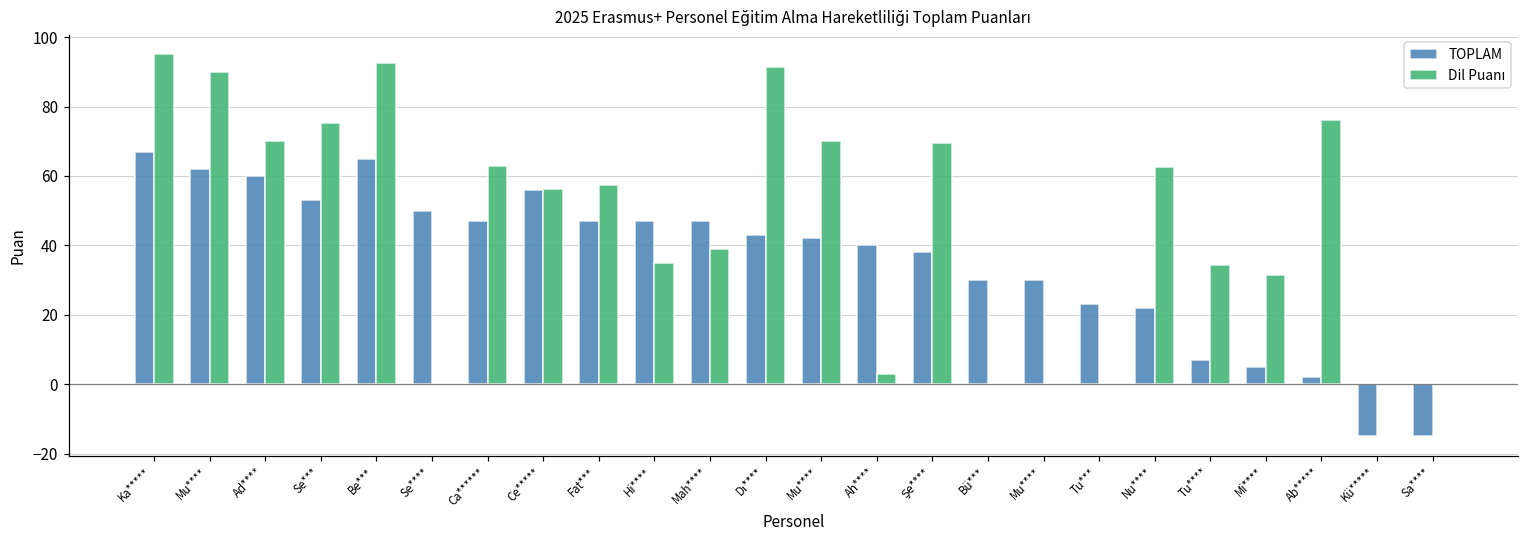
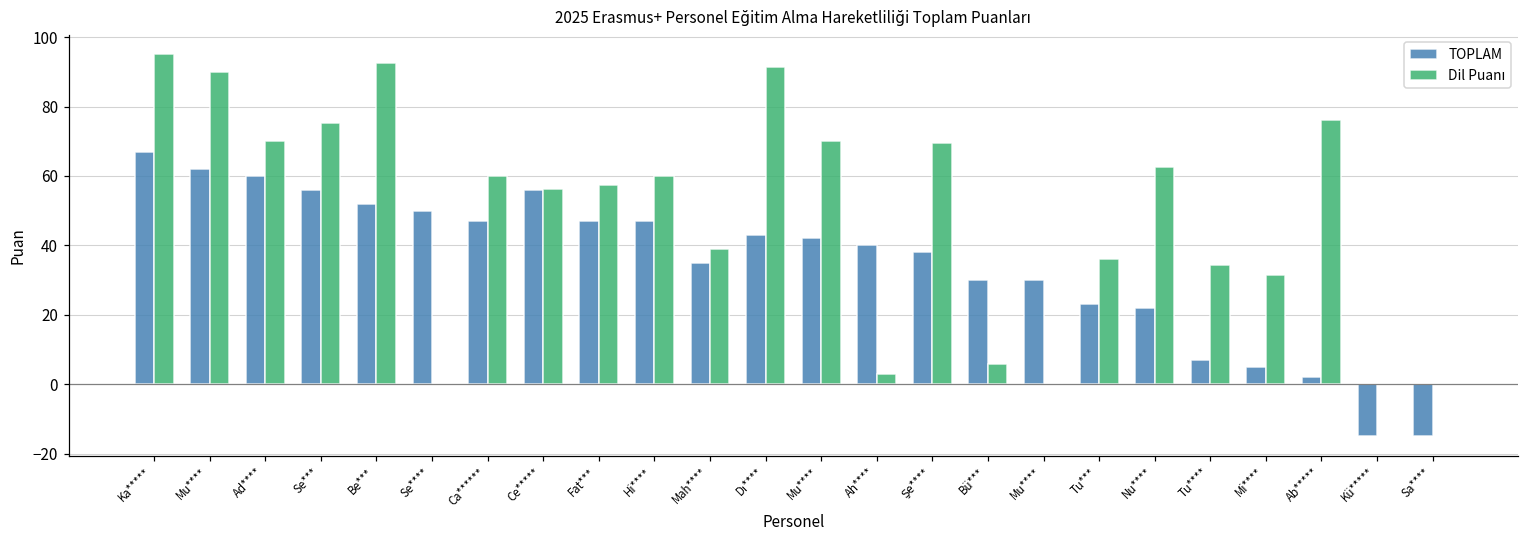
  {
    "TOPLAM": {
      "Ka*****": 67,
      "Ad****": 60,
-     "Se***": 53,
-     "Be***": 65,
+     "Se***": 56,
+     "Be***": 52,
      "Se****": 50,
      "Ca******": 47,
      "Ce*****": 56,
      "Fat***": 47,
      "Hi****": 47,
-     "Mah****": 47,
+     "Mah****": 35,
      "Dı****": 43,
      "Ah****": 40,
      "Şe****": 38,
      "Bü***": 30,
      "Tu***": 23,
      "Nu****": 22,
      "Tu****": 7,
      "Mi****": 5,
      "Ab*****": 2,
      "Kü*****": -15,
      "Sa****": -15
    },
    "Dil Puanı": {
      "Ka*****": 95,
      "Ad****": 70,
      "Se***": 75,
      "Be***": 93,
      "Se****": 0,
-     "Ca******": 63,
+     "Ca******": 60,
      "Ce*****": 56,
      "Fat***": 58,
-     "Hi****": 35,
+     "Hi****": 60,
      "Mah****": 39,
      "Dı****": 91,
      "Ah****": 3,
      "Şe****": 69,
-     "Bü***": 0,
-     "Tu***": 0,
+     "Bü***": 6,
+     "Tu***": 36,
      "Nu****": 63,
      "Tu****": 34,
      "Mi****": 32,
      "Ab*****": 76,
      "Kü*****": 0,
      "Sa****": 0
    }
  }
